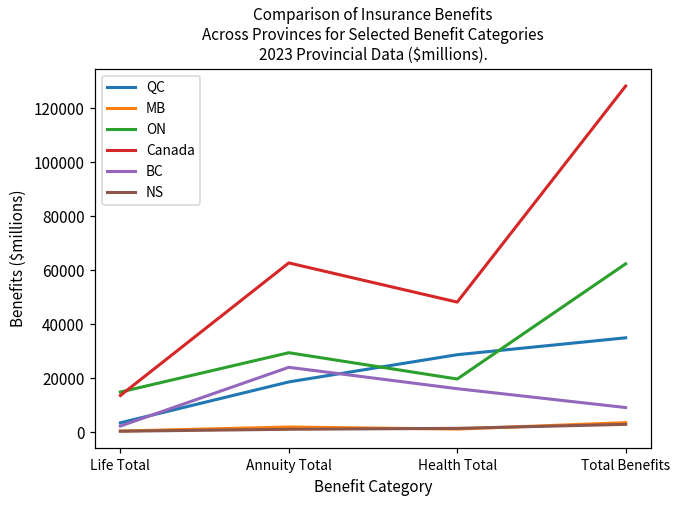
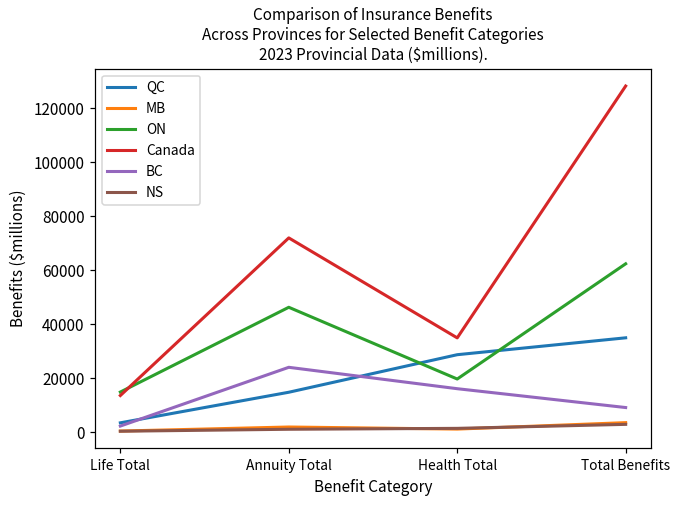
  {
    "QC": {
      "Life Total": 3000,
-     "Annuity Total": 19000,
+     "Annuity Total": 15000,
      "Health Total": 29000,
      "Total Benefits": 35000
    },
    "ON": {
      "Life Total": 15000,
-     "Annuity Total": 29000,
+     "Annuity Total": 46000,
      "Health Total": 20000,
      "Total Benefits": 62000
    },
    "Canada": {
      "Life Total": 14000,
-     "Annuity Total": 63000,
-     "Health Total": 48000,
+     "Annuity Total": 72000,
+     "Health Total": 35000,
      "Total Benefits": 128000
    },
    "BC": {
      "Life Total": 2000,
      "Annuity Total": 24000,
      "Health Total": 16000,
      "Total Benefits": 9000
    }
  }
